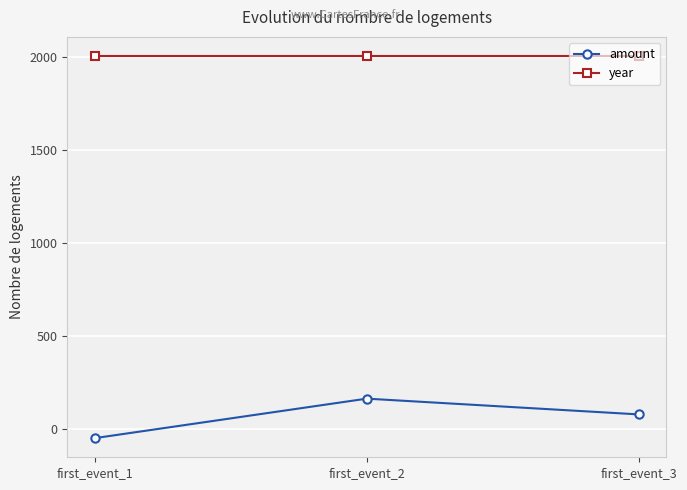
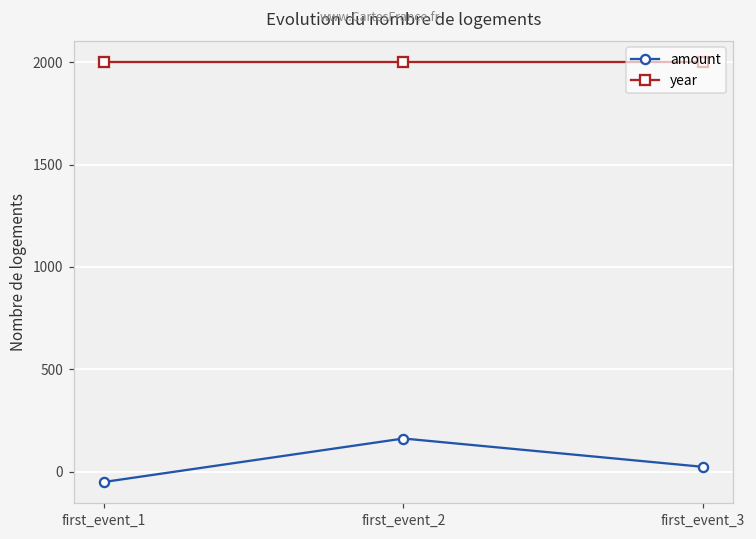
  {
    "amount": {
      "first_event_1": -50,
      "first_event_2": 160,
-     "first_event_3": 80
+     "first_event_3": 20
    },
    "year": {
      "first_event_1": 2000,
      "first_event_2": 2000
    }
  }
